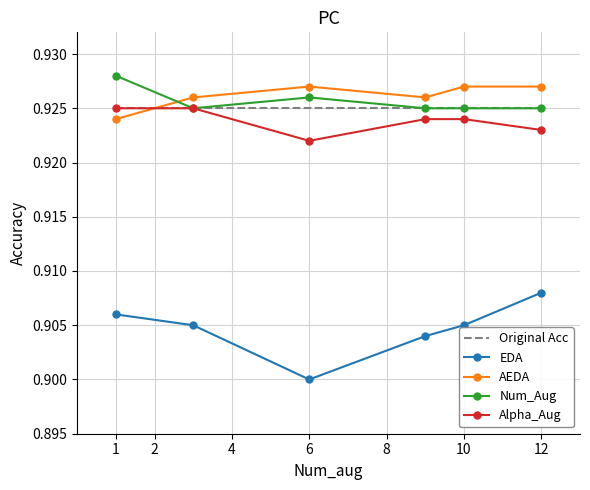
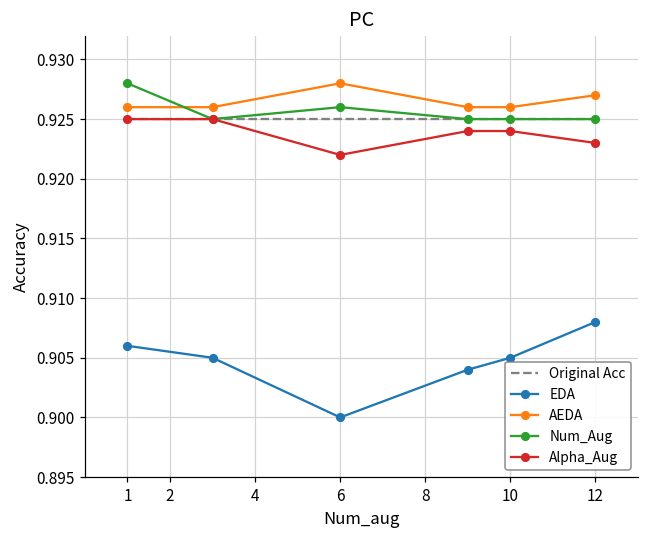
  {
    "Original Acc": {
      "6": 0.925
    },
    "EDA": {
      "1": 0.906,
      "6": 0.900,
      "10": 0.905,
      "12": 0.908
    },
    "AEDA": {
-     "1": 0.924,
-     "6": 0.927,
-     "10": 0.927,
+     "1": 0.926,
+     "6": 0.928,
+     "10": 0.926,
      "12": 0.927
    },
    "Num_Aug": {
      "1": 0.928,
      "6": 0.926
    },
    "Alpha_Aug": {
      "6": 0.922,
      "10": 0.924,
      "12": 0.923
    }
  }
